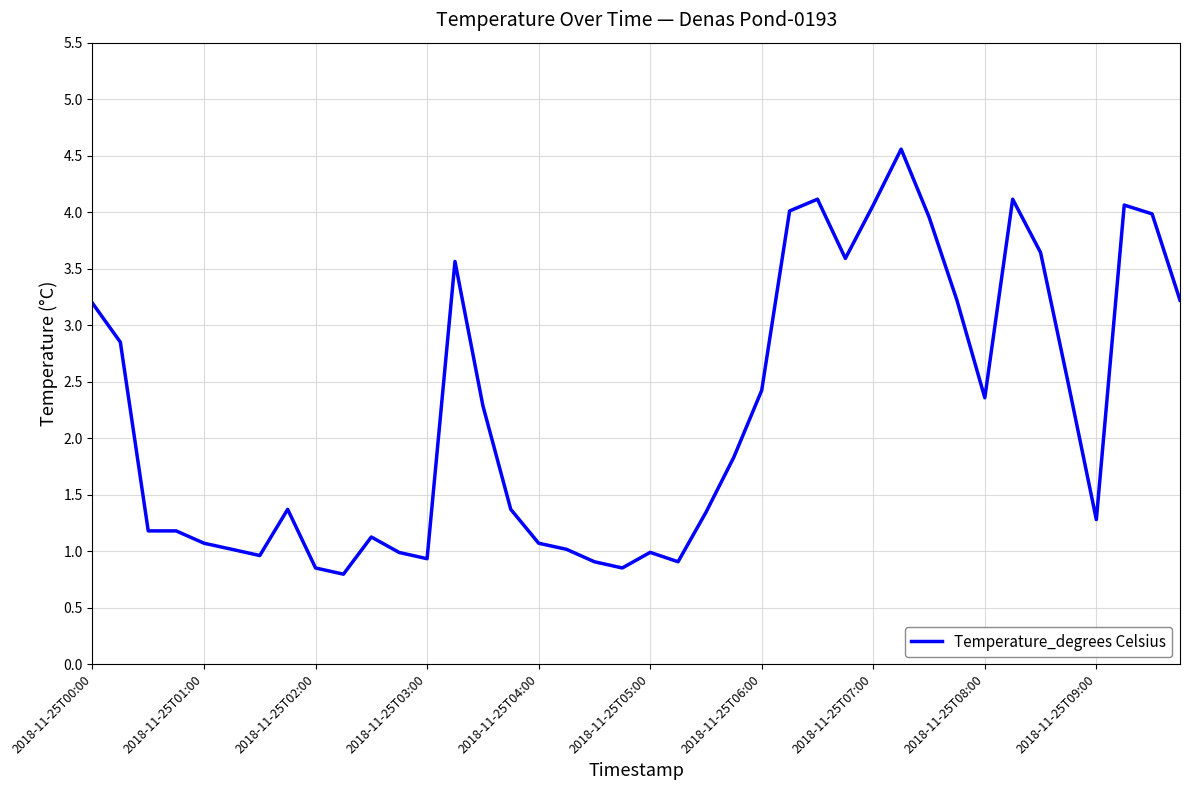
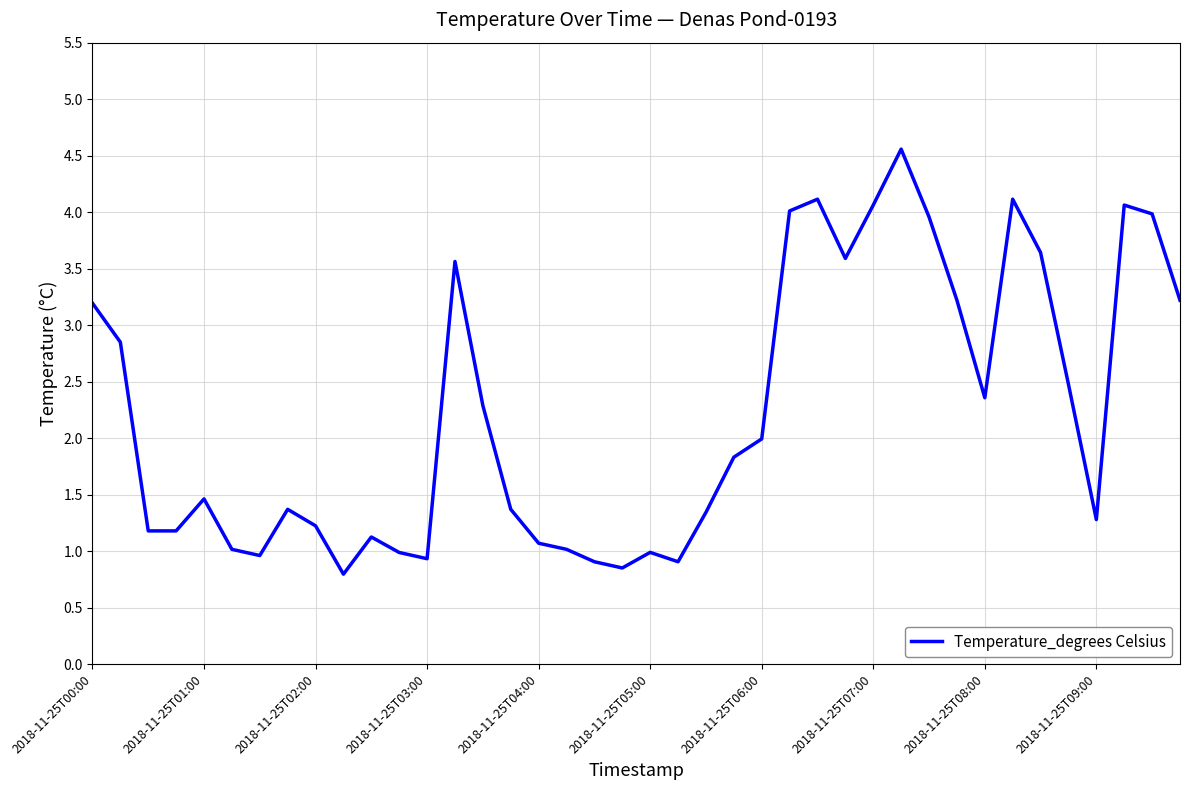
  {
    "2018-11-25T00:00": 3.20,
-   "2018-11-25T01:00": 1.07,
-   "2018-11-25T02:00": 0.85,
+   "2018-11-25T01:00": 1.46,
+   "2018-11-25T02:00": 1.23,
    "2018-11-25T03:00": 0.93,
    "2018-11-25T04:00": 1.07,
    "2018-11-25T05:00": 0.99,
-   "2018-11-25T06:00": 2.42,
+   "2018-11-25T06:00": 1.99,
    "2018-11-25T07:00": 4.06,
    "2018-11-25T08:00": 2.36,
    "2018-11-25T09:00": 1.28
  }
